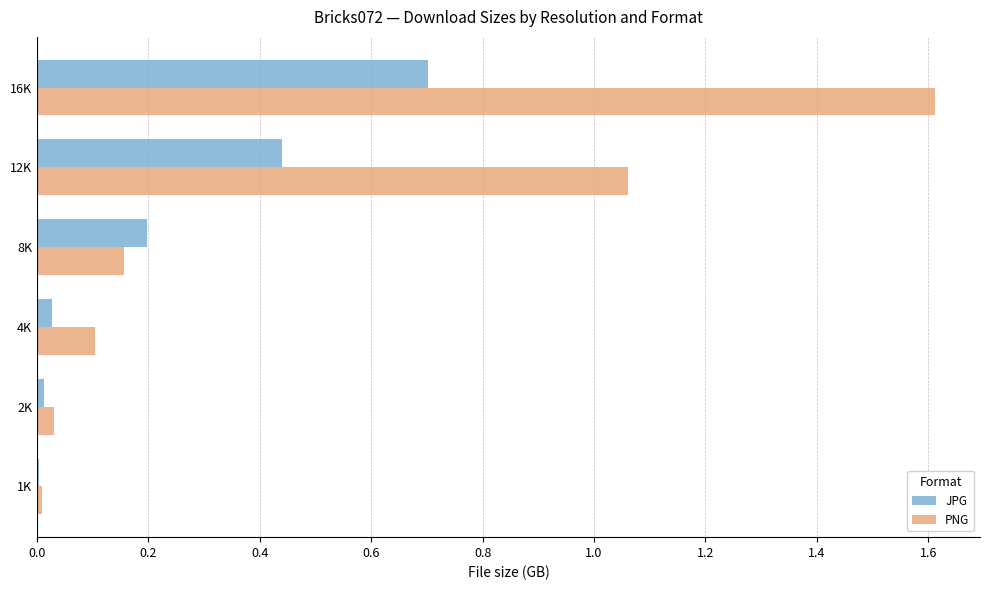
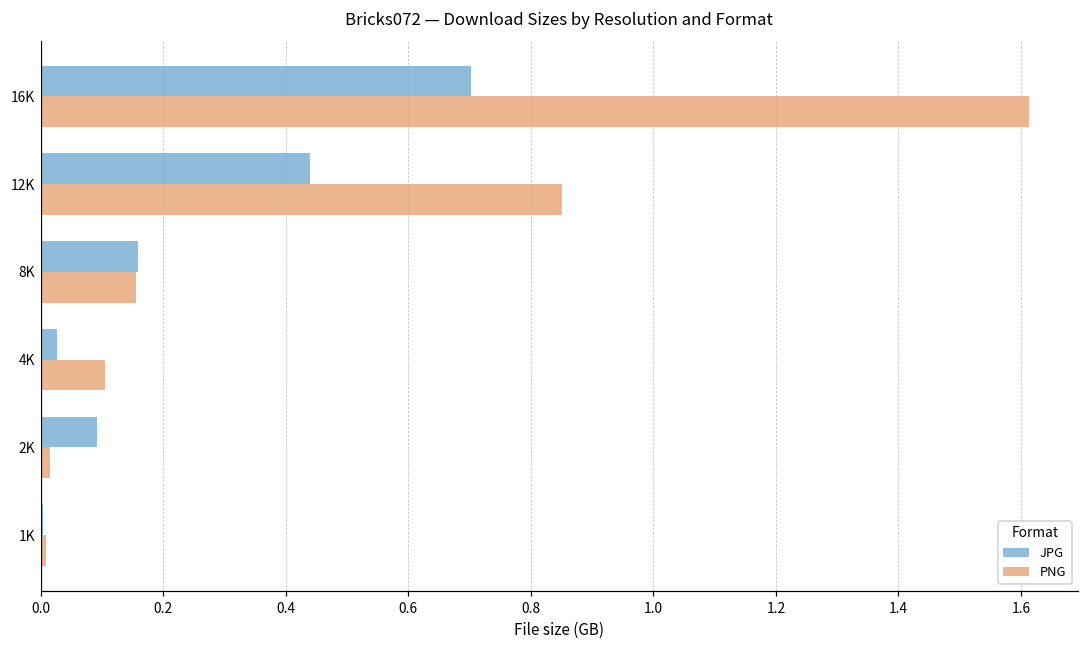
  {
    "JPG": {
      "16K": 0.70,
      "12K": 0.44,
-     "8K": 0.20,
+     "8K": 0.16,
      "4K": 0.03,
-     "2K": 0.01
+     "2K": 0.09
    },
    "PNG": {
      "16K": 1.61,
-     "12K": 1.06,
+     "12K": 0.85,
      "8K": 0.16,
      "4K": 0.10,
-     "2K": 0.03,
+     "2K": 0.02,
      "1K": 0.01
    }
  }
